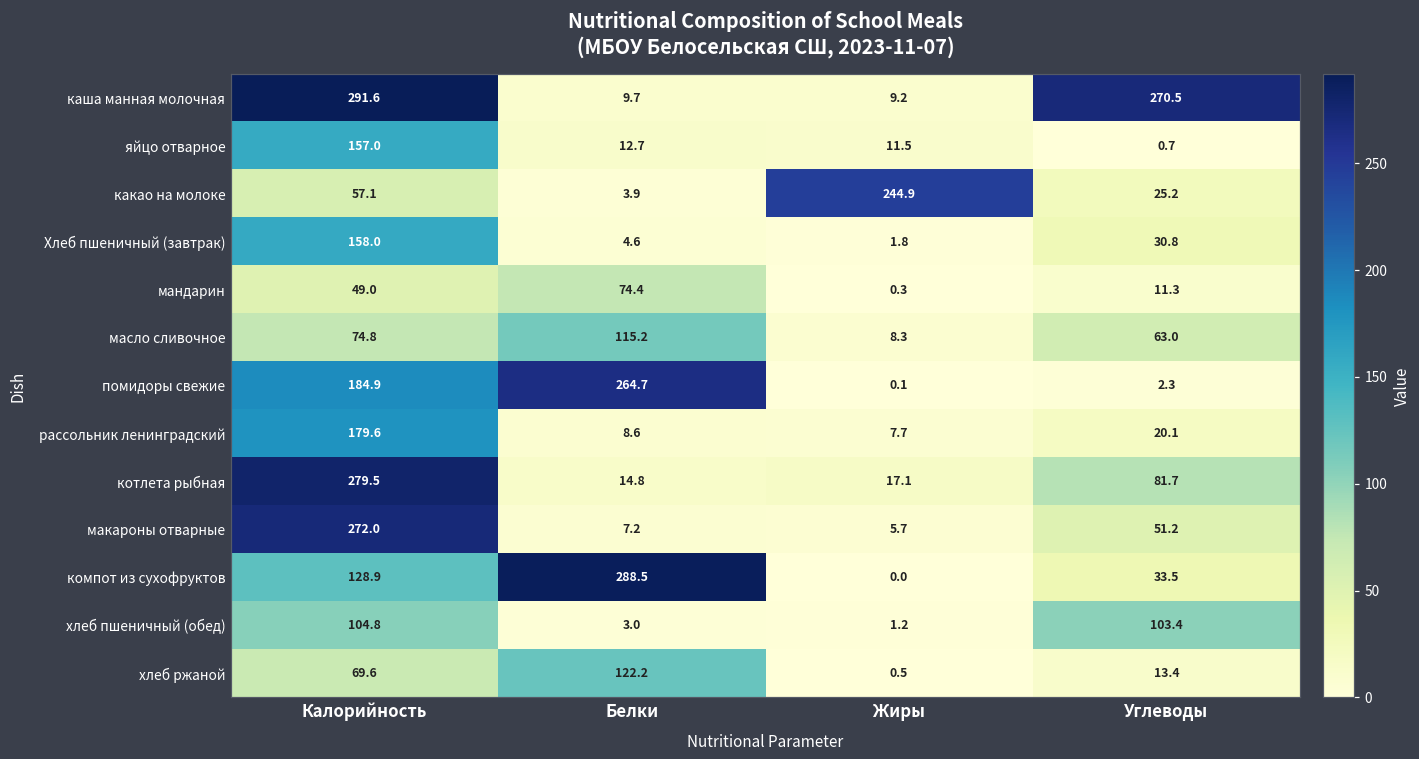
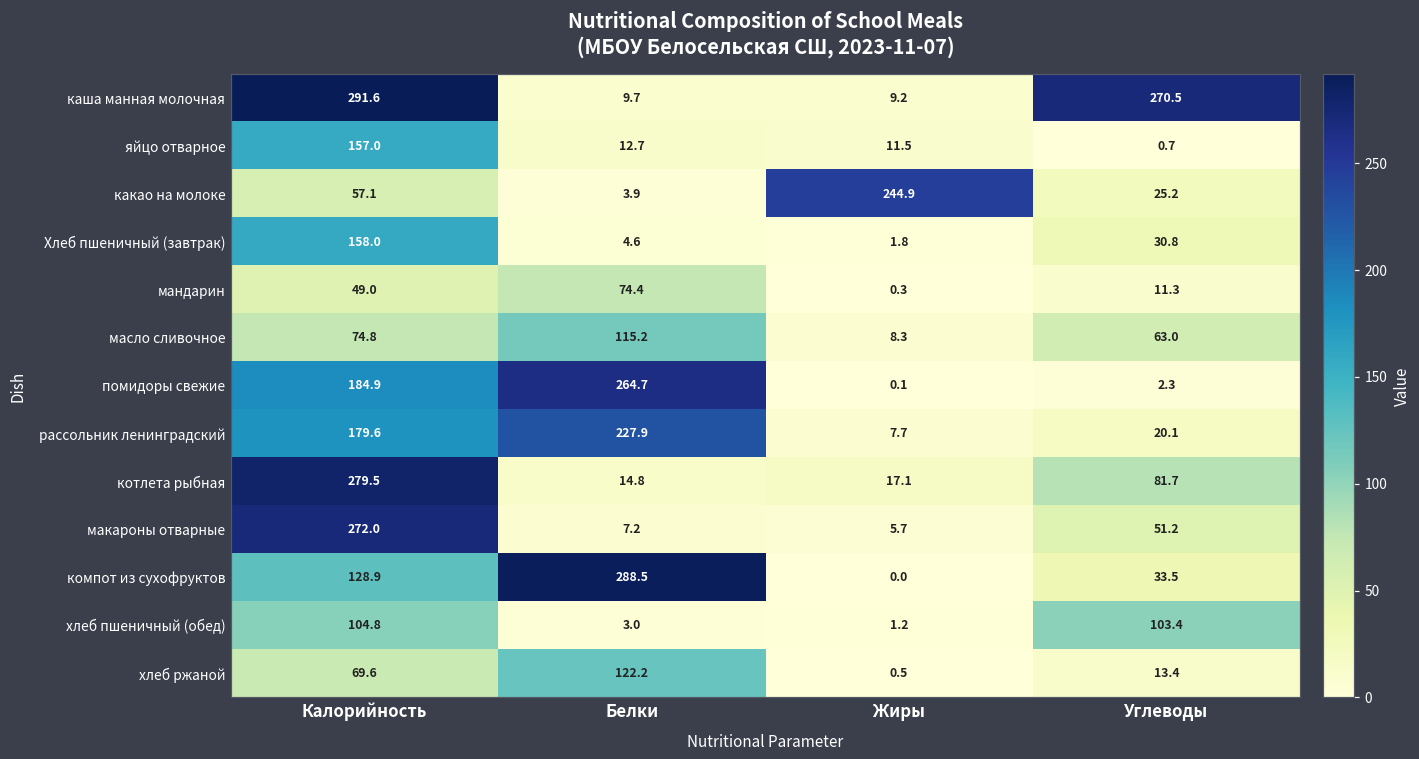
  {
    "каша манная молочная": {
      "Калорийность": 291.6,
      "Белки": 9.7,
      "Жиры": 9.2,
      "Углеводы": 270.5
    },
    "яйцо отварное": {
      "Калорийность": 157.0,
      "Белки": 12.7,
      "Жиры": 11.5,
      "Углеводы": 0.7
    },
    "какао на молоке": {
      "Калорийность": 57.1,
      "Белки": 3.9,
      "Жиры": 244.9,
      "Углеводы": 25.2
    },
    "Хлеб пшеничный (завтрак)": {
      "Калорийность": 158.0,
      "Белки": 4.6,
      "Жиры": 1.8,
      "Углеводы": 30.8
    },
    "мандарин": {
      "Калорийность": 49.0,
      "Белки": 74.4,
      "Жиры": 0.3,
      "Углеводы": 11.3
    },
    "масло сливочное": {
      "Калорийность": 74.8,
      "Белки": 115.2,
      "Жиры": 8.3,
      "Углеводы": 63.0
    },
    "помидоры свежие": {
      "Калорийность": 184.9,
      "Белки": 264.7,
      "Жиры": 0.1,
      "Углеводы": 2.3
    },
    "рассольник ленинградский": {
      "Калорийность": 179.6,
-     "Белки": 8.6,
+     "Белки": 227.9,
      "Жиры": 7.7,
      "Углеводы": 20.1
    },
    "котлета рыбная": {
      "Калорийность": 279.5,
      "Белки": 14.8,
      "Жиры": 17.1,
      "Углеводы": 81.7
    },
    "макароны отварные": {
      "Калорийность": 272.0,
      "Белки": 7.2,
      "Жиры": 5.7,
      "Углеводы": 51.2
    },
    "компот из сухофруктов": {
      "Калорийность": 128.9,
      "Белки": 288.5,
      "Жиры": 0.0,
      "Углеводы": 33.5
    },
    "хлеб пшеничный (обед)": {
      "Калорийность": 104.8,
      "Белки": 3.0,
      "Жиры": 1.2,
      "Углеводы": 103.4
    },
    "хлеб ржаной": {
      "Калорийность": 69.6,
      "Белки": 122.2,
      "Жиры": 0.5,
      "Углеводы": 13.4
    }
  }
